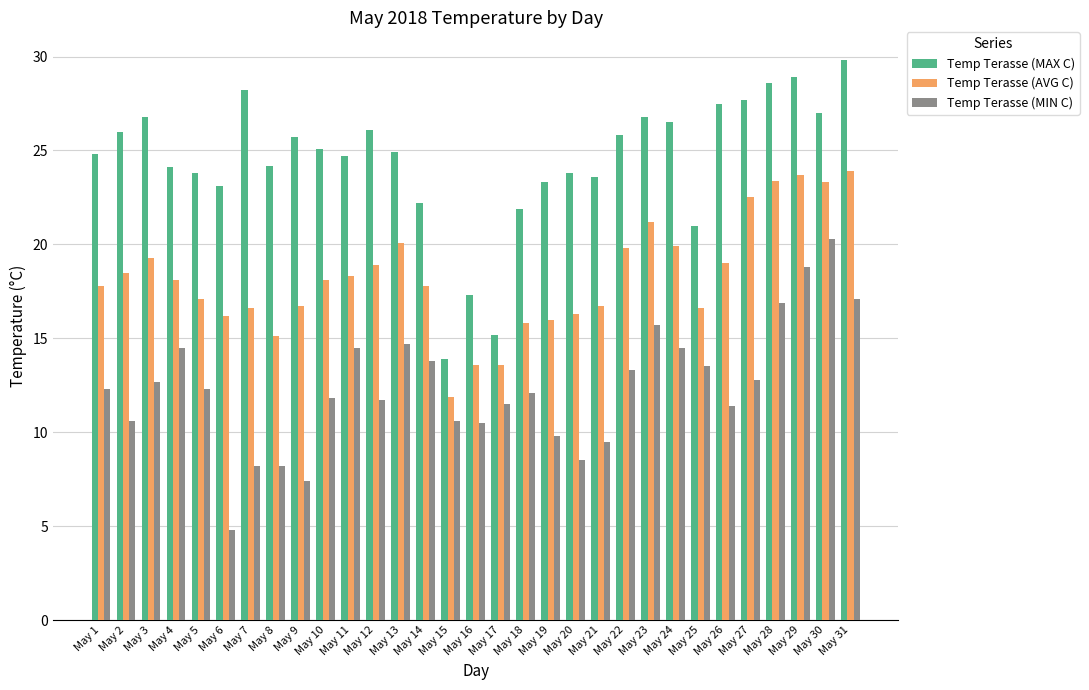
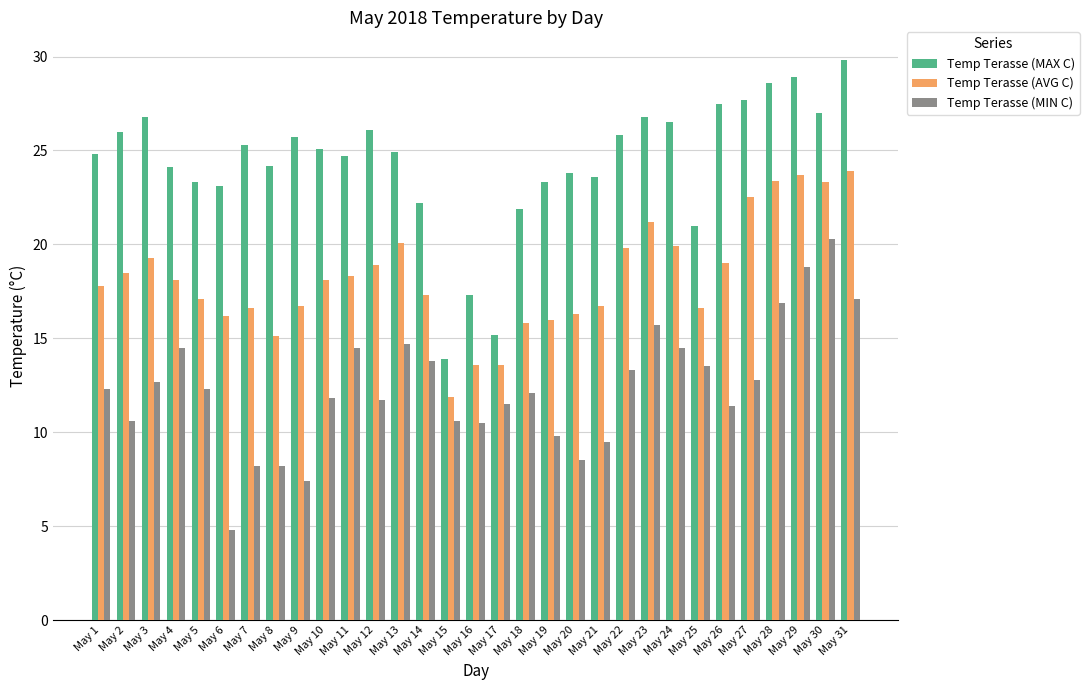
  {
    "Temp Terasse (MAX C)": {
      "May 1": 24.8,
      "May 2": 26.0,
      "May 3": 26.8,
      "May 4": 24.1,
-     "May 5": 23.8,
+     "May 5": 23.3,
      "May 6": 23.1,
-     "May 7": 28.2,
+     "May 7": 25.3,
      "May 8": 24.2,
      "May 9": 25.7,
      "May 10": 25.1,
      "May 11": 24.7,
      "May 12": 26.1,
      "May 13": 24.9,
      "May 14": 22.2,
      "May 15": 13.9,
      "May 16": 17.3,
      "May 17": 15.2,
      "May 18": 21.9,
      "May 19": 23.3,
      "May 20": 23.8,
      "May 21": 23.6,
      "May 22": 25.8,
      "May 23": 26.8,
      "May 24": 26.5,
      "May 25": 21.0,
      "May 26": 27.5,
      "May 27": 27.7,
      "May 28": 28.6,
      "May 29": 28.9,
      "May 30": 27.0,
      "May 31": 29.8
    },
    "Temp Terasse (AVG C)": {
      "May 1": 17.8,
      "May 2": 18.5,
      "May 3": 19.3,
      "May 4": 18.1,
      "May 5": 17.1,
      "May 6": 16.2,
      "May 7": 16.6,
      "May 8": 15.1,
      "May 9": 16.7,
      "May 10": 18.1,
      "May 11": 18.3,
      "May 12": 18.9,
      "May 13": 20.1,
-     "May 14": 17.8,
+     "May 14": 17.3,
      "May 15": 11.9,
      "May 16": 13.6,
      "May 17": 13.6,
      "May 18": 15.8,
      "May 19": 16.0,
      "May 20": 16.3,
      "May 21": 16.7,
      "May 22": 19.8,
      "May 23": 21.2,
      "May 24": 19.9,
      "May 25": 16.6,
      "May 26": 19.0,
      "May 27": 22.5,
      "May 28": 23.4,
      "May 29": 23.7,
      "May 30": 23.3,
      "May 31": 23.9
    },
    "Temp Terasse (MIN C)": {
      "May 1": 12.3,
      "May 2": 10.6,
      "May 3": 12.7,
      "May 4": 14.5,
      "May 5": 12.3,
      "May 6": 4.8,
      "May 7": 8.2,
      "May 8": 8.2,
      "May 9": 7.4,
      "May 10": 11.8,
      "May 11": 14.5,
      "May 12": 11.7,
      "May 13": 14.7,
      "May 14": 13.8,
      "May 15": 10.6,
      "May 16": 10.5,
      "May 17": 11.5,
      "May 18": 12.1,
      "May 19": 9.8,
      "May 20": 8.5,
      "May 21": 9.5,
      "May 22": 13.3,
      "May 23": 15.7,
      "May 24": 14.5,
      "May 25": 13.5,
      "May 26": 11.4,
      "May 27": 12.8,
      "May 28": 16.9,
      "May 29": 18.8,
      "May 30": 20.3,
      "May 31": 17.1
    }
  }
